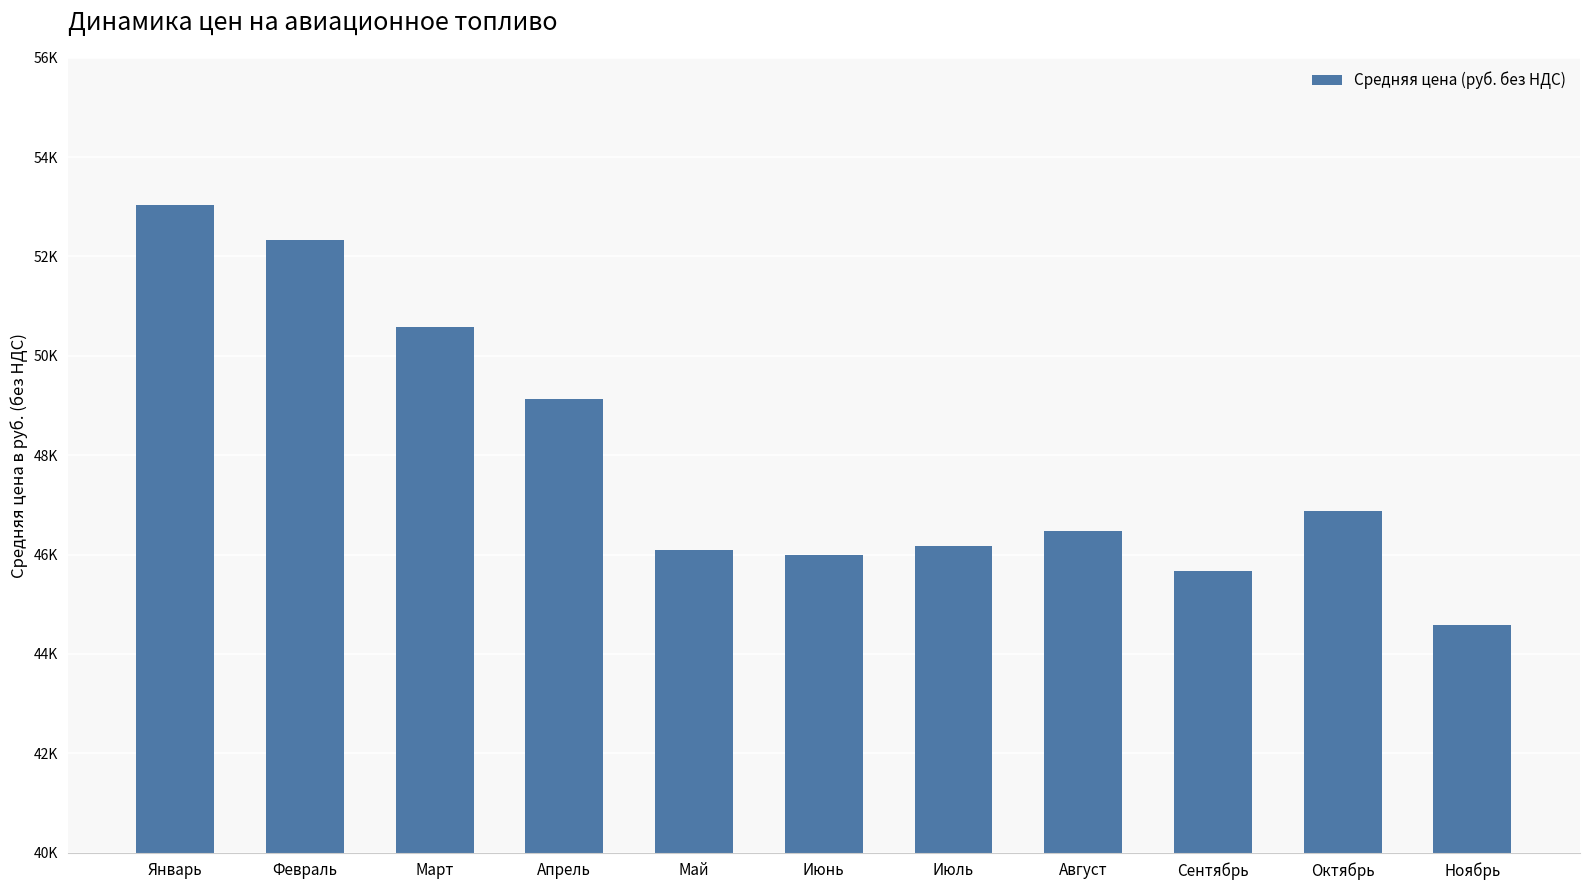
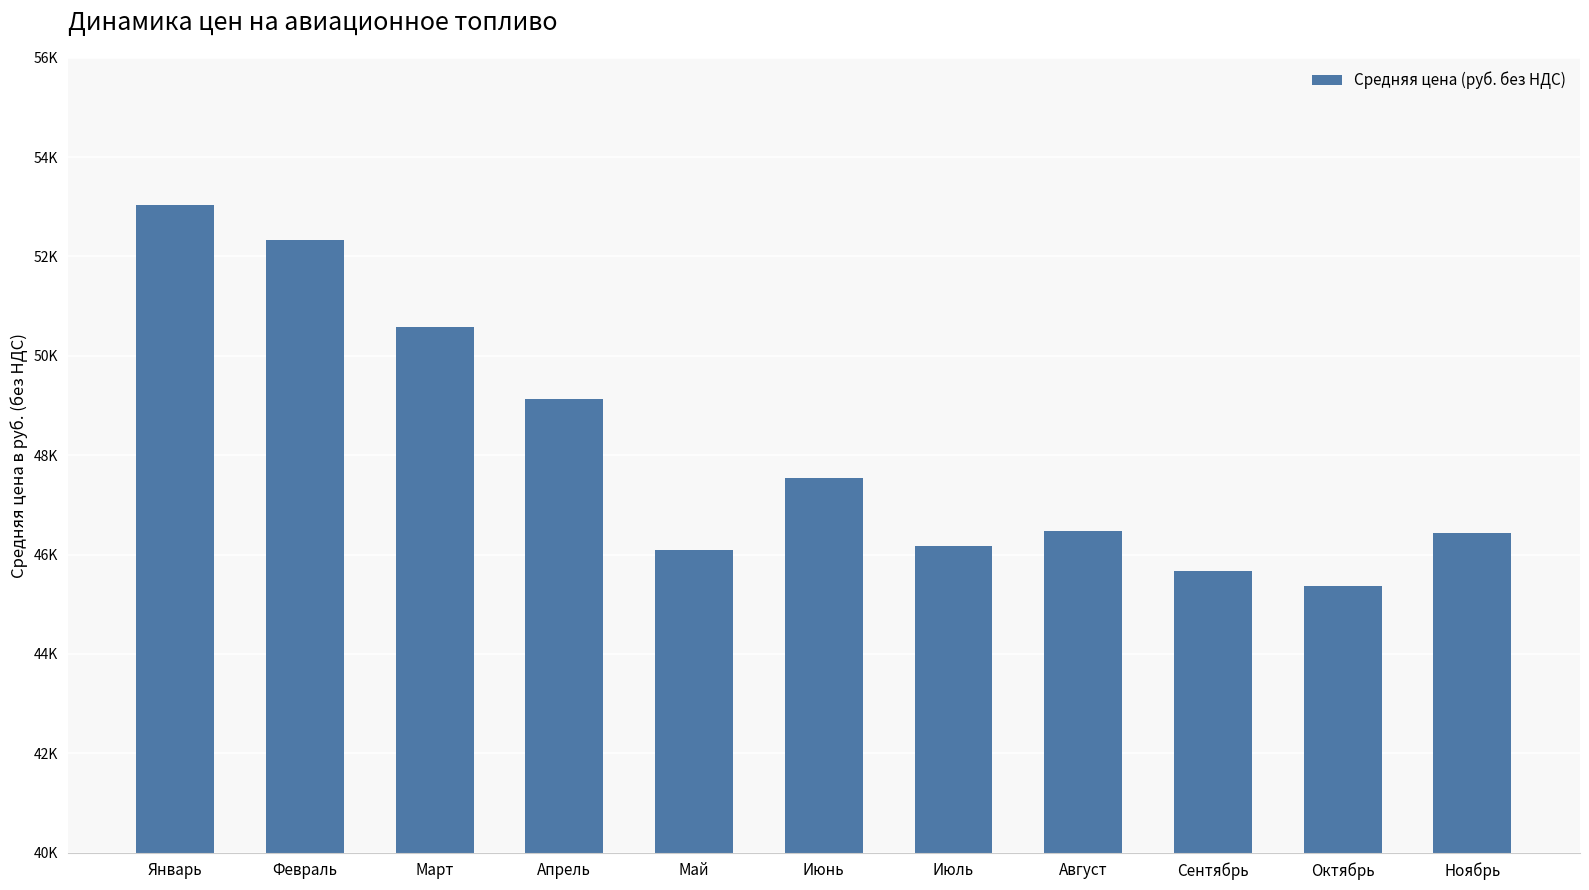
  {
    "Январь": 53000,
    "Февраль": 52300,
    "Март": 50600,
    "Апрель": 49100,
    "Май": 46100,
-   "Июнь": 46000,
+   "Июнь": 47500,
    "Июль": 46200,
    "Август": 46500,
    "Сентябрь": 45700,
-   "Октябрь": 46900,
-   "Ноябрь": 44600
+   "Октябрь": 45400,
+   "Ноябрь": 46400
  }
